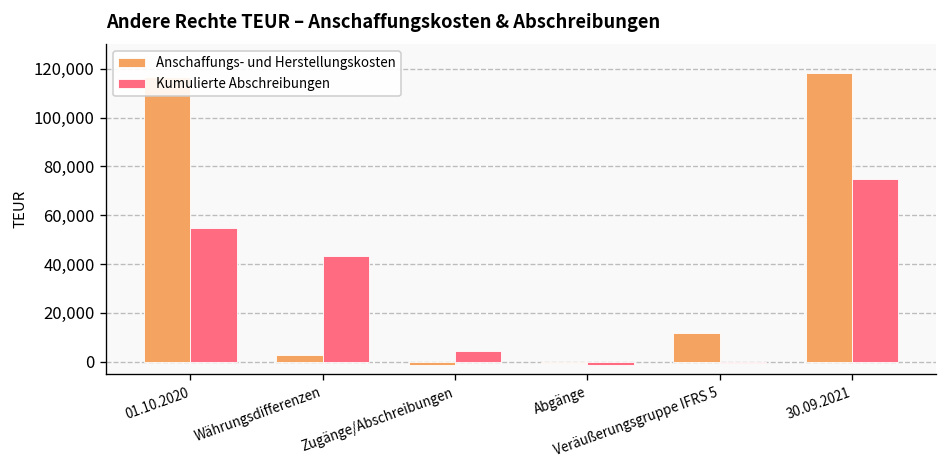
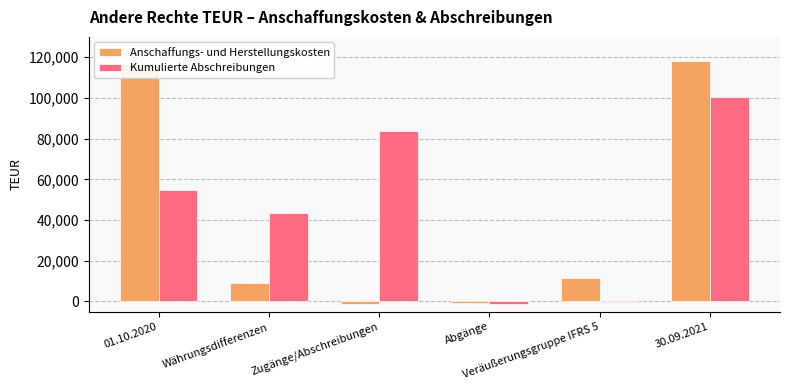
  {
    "Anschaffungs- und Herstellungskosten": {
-     "Währungsdifferenzen": "3,000",
+     "Währungsdifferenzen": "9,000",
      "Veräußerungsgruppe IFRS 5": "12,000",
      "30.09.2021": "118,000"
    },
    "Kumulierte Abschreibungen": {
      "01.10.2020": "55,000",
      "Währungsdifferenzen": "43,000",
-     "Zugänge/Abschreibungen": "4,000",
-     "30.09.2021": "75,000"
+     "Zugänge/Abschreibungen": "84,000",
+     "30.09.2021": "100,000"
    }
  }
